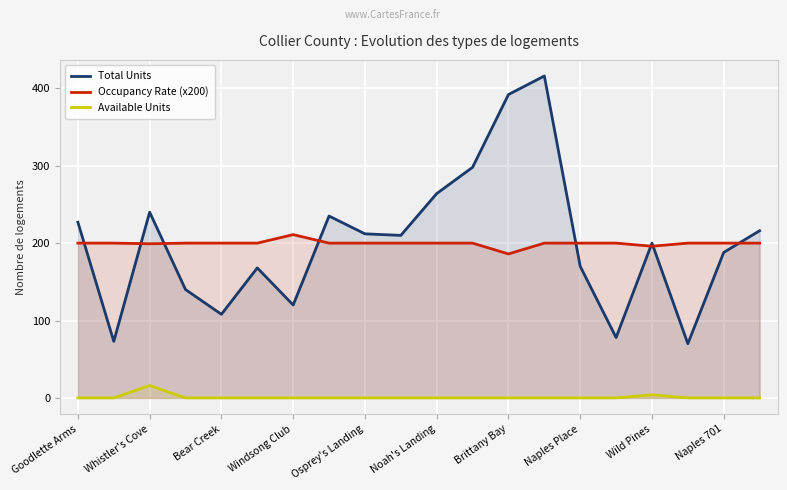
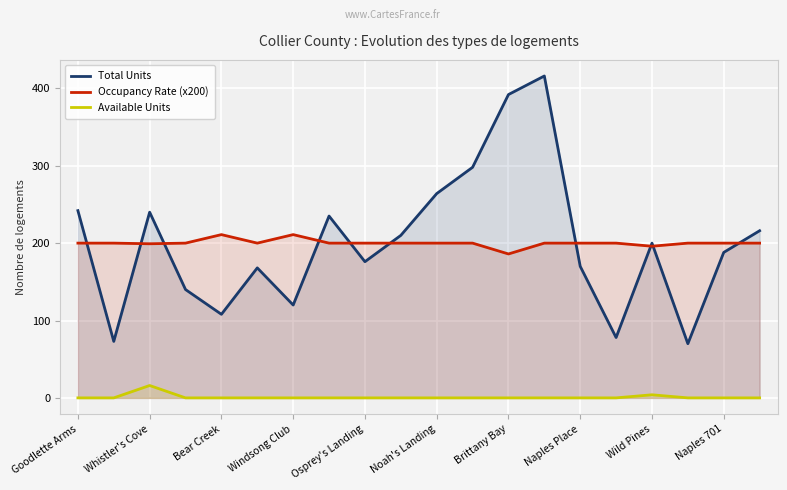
  {
    "Total Units": {
-     "Goodlette Arms": 230,
+     "Goodlette Arms": 240,
      "Whistler's Cove": 240,
      "Bear Creek": 110,
      "Windsong Club": 120,
-     "Osprey's Landing": 210,
+     "Osprey's Landing": 180,
      "Noah's Landing": 260,
      "Brittany Bay": 390,
      "Naples Place": 170,
      "Wild Pines": 200,
      "Naples 701": 190
    },
    "Occupancy Rate (x200)": {
      "Goodlette Arms": 200,
      "Whistler's Cove": 200,
-     "Bear Creek": 200,
+     "Bear Creek": 210,
      "Windsong Club": 210,
      "Osprey's Landing": 200,
      "Noah's Landing": 200,
      "Brittany Bay": 190,
      "Naples Place": 200,
      "Wild Pines": 200,
      "Naples 701": 200
    },
    "Available Units": {
      "Goodlette Arms": 0,
      "Whistler's Cove": 20,
      "Bear Creek": 0,
      "Windsong Club": 0,
      "Osprey's Landing": 0,
      "Noah's Landing": 0,
      "Brittany Bay": 0,
      "Naples Place": 0,
      "Wild Pines": 0,
      "Naples 701": 0
    }
  }
